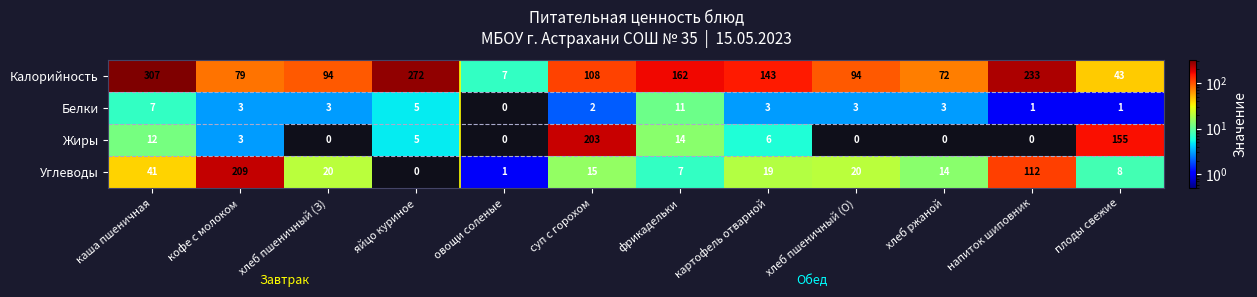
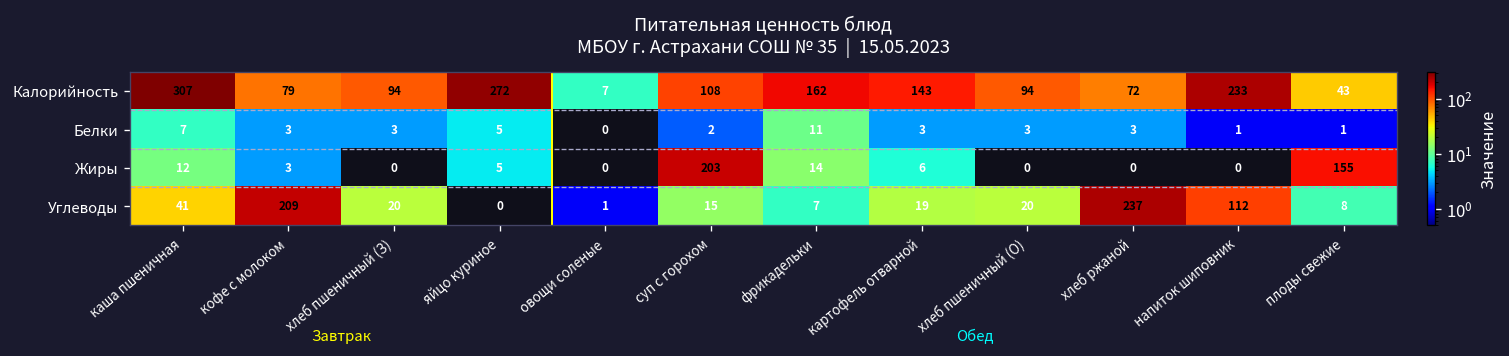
  {
    "Калорийность": {
      "каша пшеничная": 307,
      "кофе с молоком": 79,
      "хлеб пшеничный (З)": 94,
      "яйцо куриное": 272,
      "овощи соленые": 7,
      "суп с горохом": 108,
      "фрикадельки": 162,
      "картофель отварной": 143,
      "хлеб пшеничный (О)": 94,
      "хлеб ржаной": 72,
      "напиток шиповник": 233,
      "плоды свежие": 43
    },
    "Белки": {
      "каша пшеничная": 7,
      "кофе с молоком": 3,
      "хлеб пшеничный (З)": 3,
      "яйцо куриное": 5,
      "овощи соленые": 0,
      "суп с горохом": 2,
      "фрикадельки": 11,
      "картофель отварной": 3,
      "хлеб пшеничный (О)": 3,
      "хлеб ржаной": 3,
      "напиток шиповник": 1,
      "плоды свежие": 1
    },
    "Жиры": {
      "каша пшеничная": 12,
      "кофе с молоком": 3,
      "хлеб пшеничный (З)": 0,
      "яйцо куриное": 5,
      "овощи соленые": 0,
      "суп с горохом": 203,
      "фрикадельки": 14,
      "картофель отварной": 6,
      "хлеб пшеничный (О)": 0,
      "хлеб ржаной": 0,
      "напиток шиповник": 0,
      "плоды свежие": 155
    },
    "Углеводы": {
      "каша пшеничная": 41,
      "кофе с молоком": 209,
      "хлеб пшеничный (З)": 20,
      "яйцо куриное": 0,
      "овощи соленые": 1,
      "суп с горохом": 15,
      "фрикадельки": 7,
      "картофель отварной": 19,
      "хлеб пшеничный (О)": 20,
-     "хлеб ржаной": 14,
+     "хлеб ржаной": 237,
      "напиток шиповник": 112,
      "плоды свежие": 8
    }
  }
